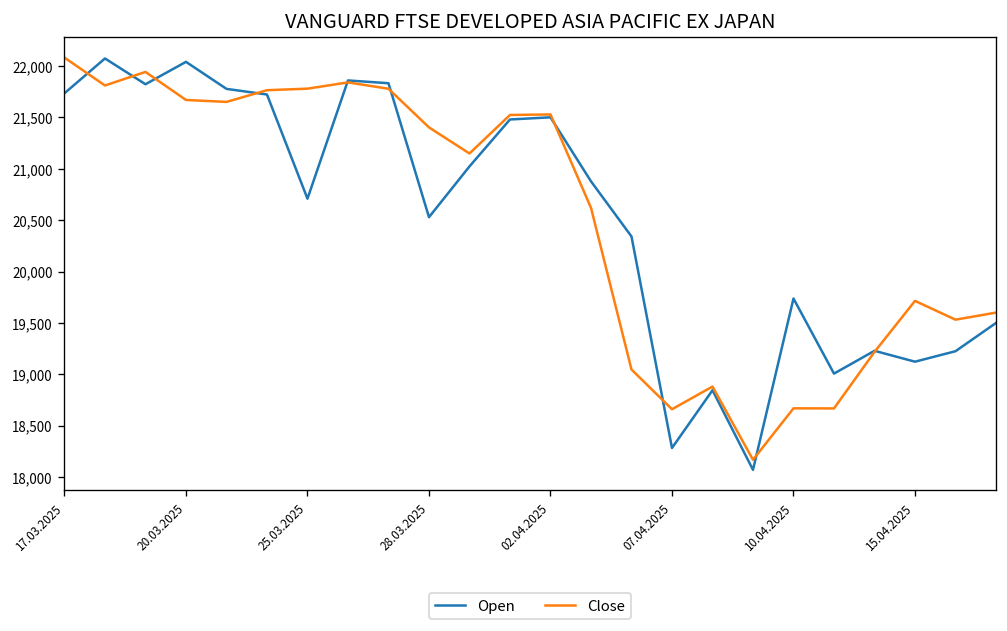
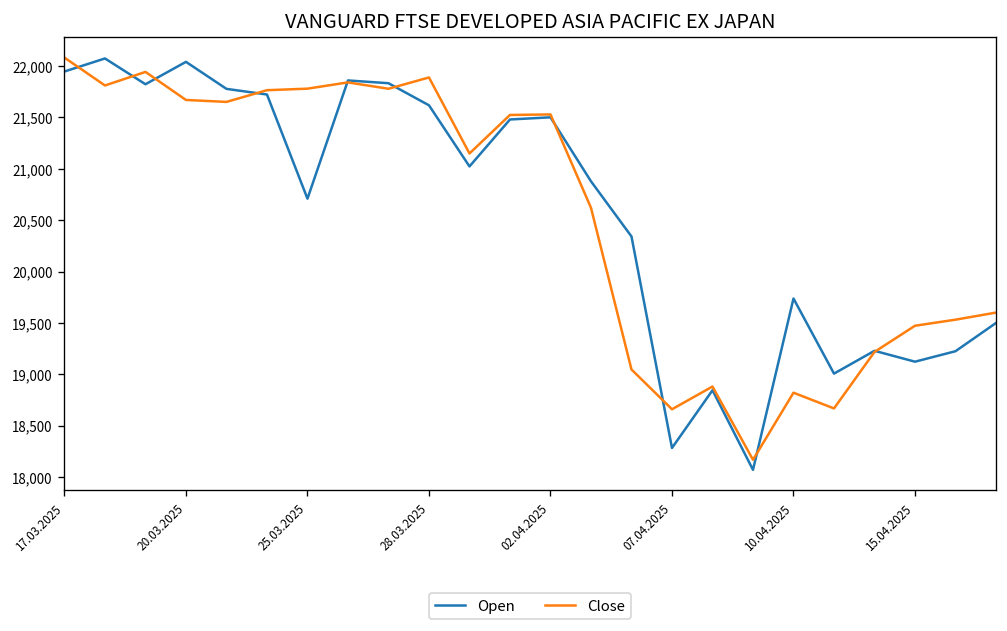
  {
    "Open": {
-     "17.03.2025": "21,700",
+     "17.03.2025": "21,900",
      "20.03.2025": "22,000",
      "25.03.2025": "20,700",
-     "28.03.2025": "20,500",
+     "28.03.2025": "21,600",
      "07.04.2025": "18,300",
      "10.04.2025": "19,700",
      "15.04.2025": "19,100"
    },
    "Close": {
      "17.03.2025": "22,100",
      "20.03.2025": "21,700",
      "25.03.2025": "21,800",
-     "28.03.2025": "21,400",
+     "28.03.2025": "21,900",
      "07.04.2025": "18,700",
-     "10.04.2025": "18,700",
-     "15.04.2025": "19,700"
+     "10.04.2025": "18,800",
+     "15.04.2025": "19,500"
    }
  }
